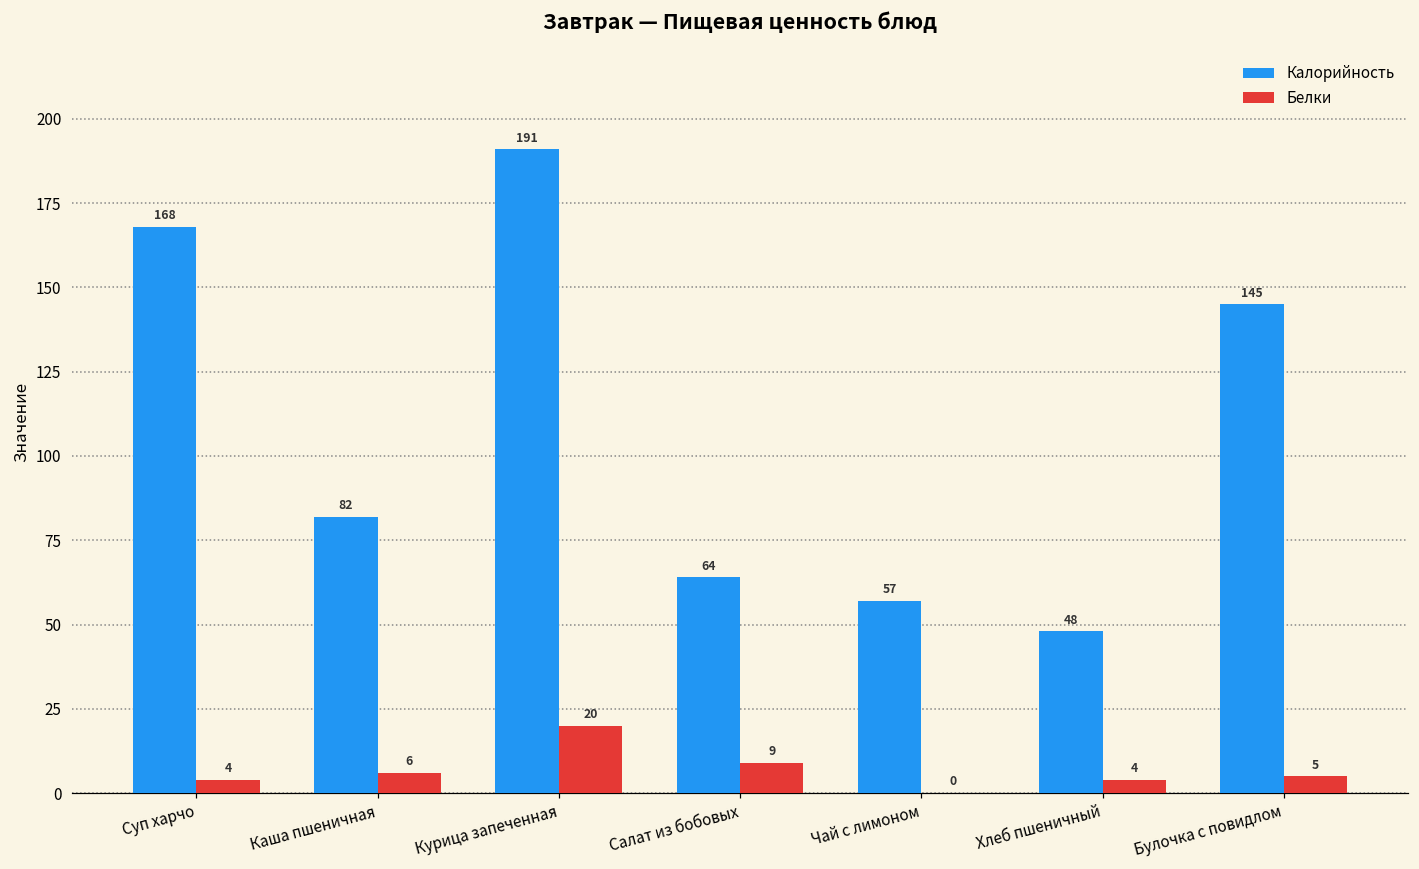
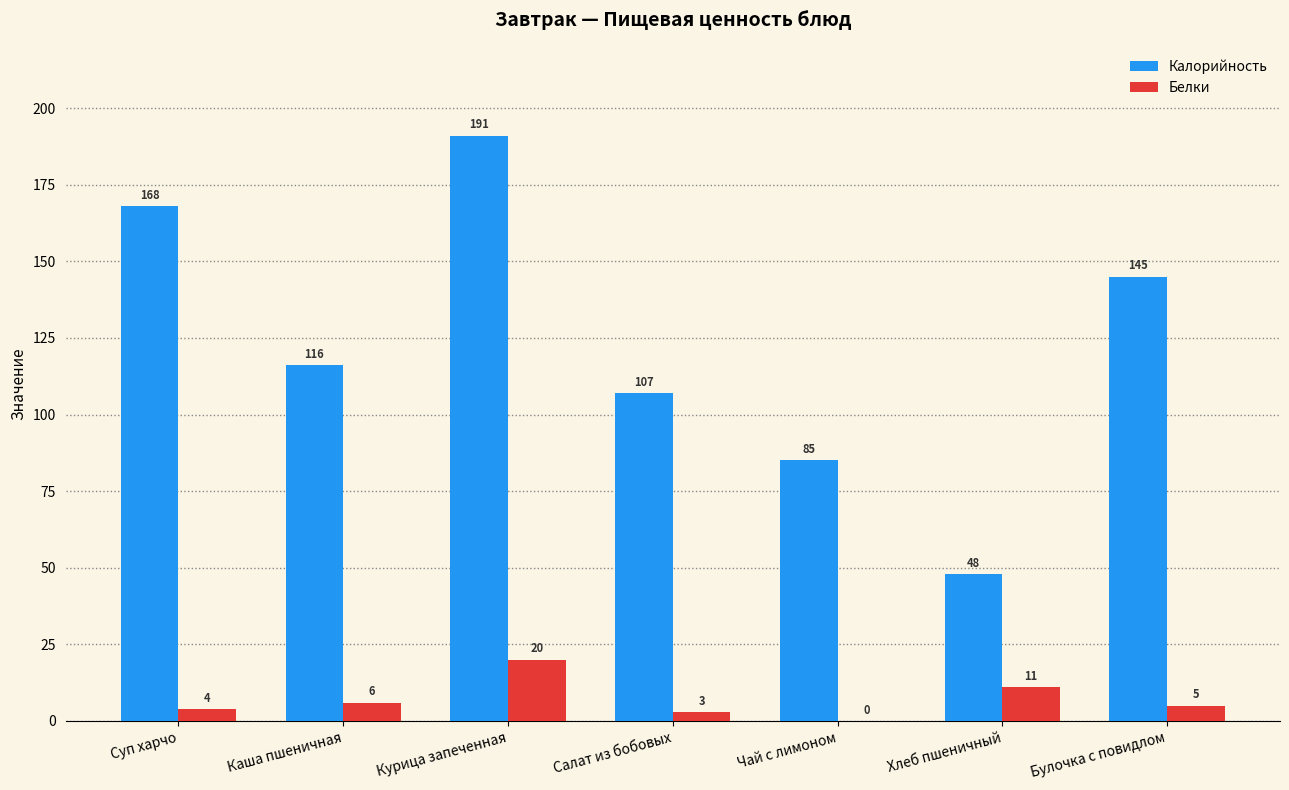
  {
    "Калорийность": {
      "Суп харчо": 168,
-     "Каша пшеничная": 82,
+     "Каша пшеничная": 116,
      "Курица запеченная": 191,
-     "Салат из бобовых": 64,
-     "Чай с лимоном": 57,
+     "Салат из бобовых": 107,
+     "Чай с лимоном": 85,
      "Хлеб пшеничный": 48,
      "Булочка с повидлом": 145
    },
    "Белки": {
      "Суп харчо": 4,
      "Каша пшеничная": 6,
      "Курица запеченная": 20,
-     "Салат из бобовых": 9,
+     "Салат из бобовых": 3,
      "Чай с лимоном": 0,
-     "Хлеб пшеничный": 4,
+     "Хлеб пшеничный": 11,
      "Булочка с повидлом": 5
    }
  }
